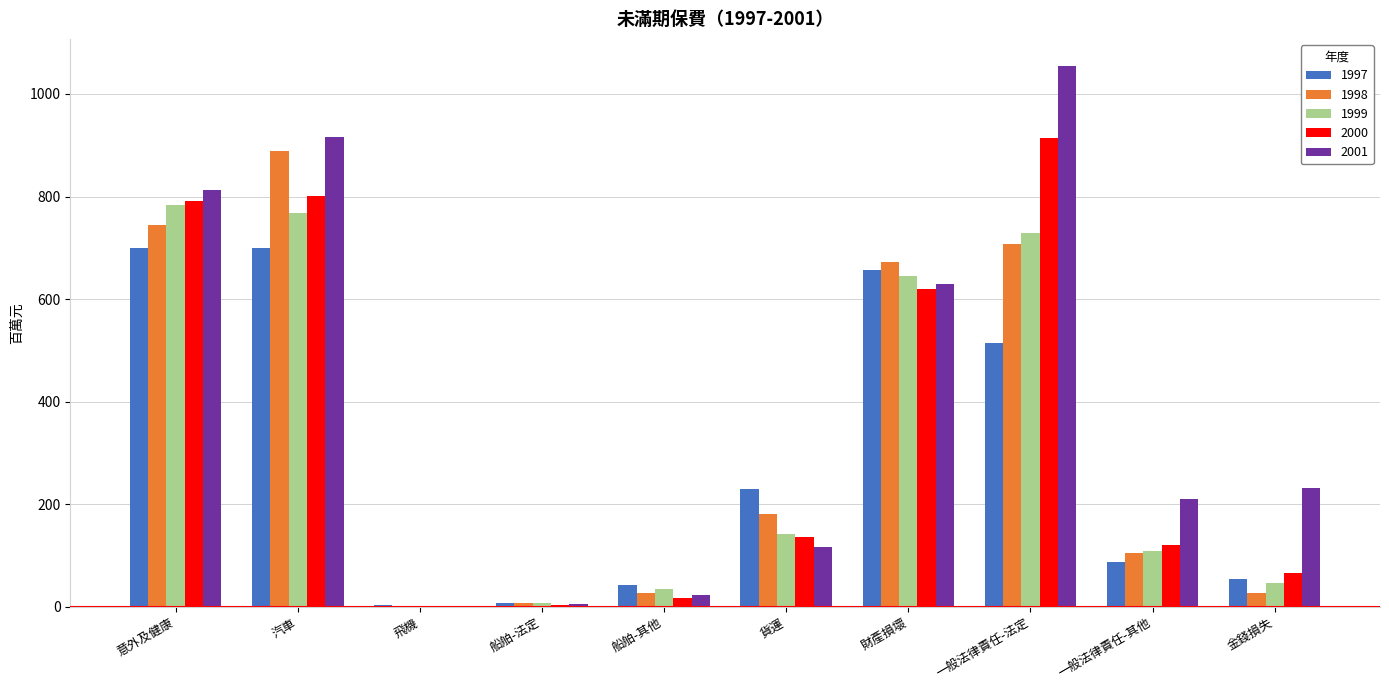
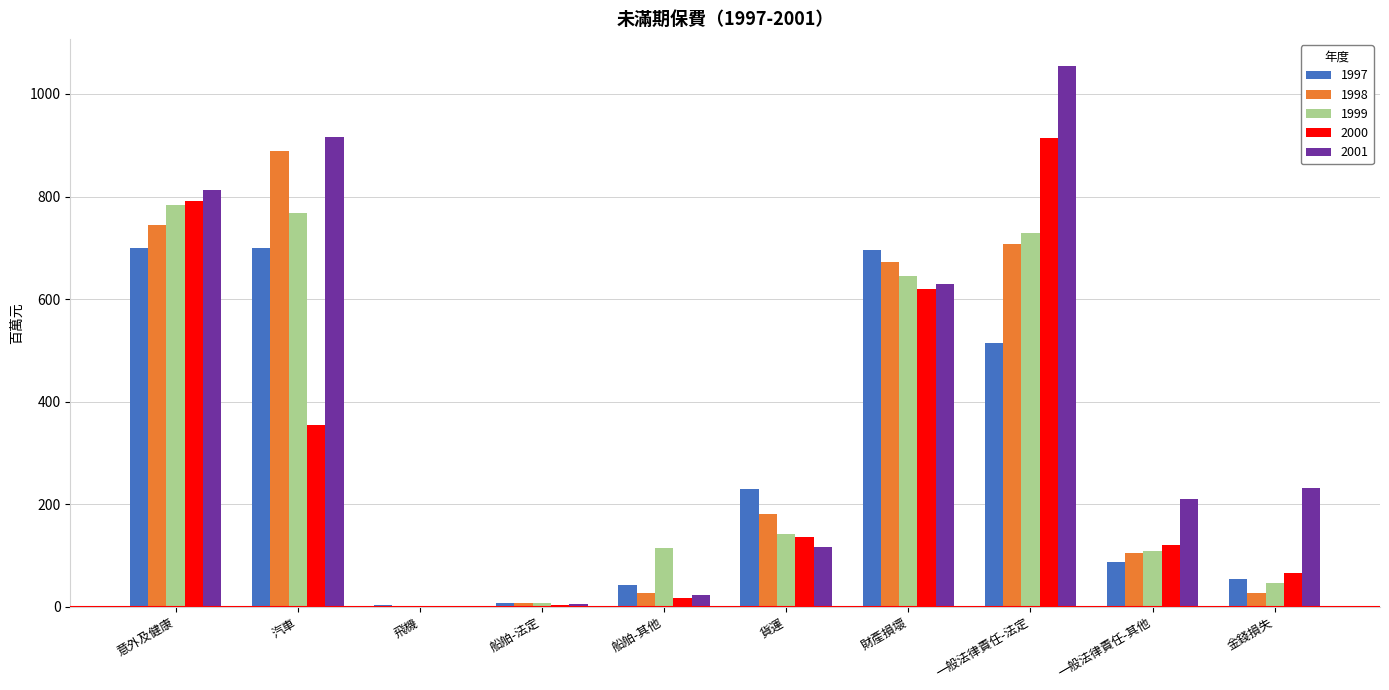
  {
    "1997": {
      "意外及健康": 700,
      "汽車": 700,
      "船舶-法定": 10,
      "船舶-其他": 40,
      "貨運": 230,
-     "財產損壞": 660,
+     "財產損壞": 700,
      "一般法律責任-法定": 510,
      "一般法律責任-其他": 90,
      "金錢損失": 50
    },
    "1998": {
      "意外及健康": 740,
      "汽車": 890,
      "船舶-法定": 10,
      "船舶-其他": 30,
      "貨運": 180,
      "財產損壞": 670,
      "一般法律責任-法定": 710,
      "一般法律責任-其他": 100,
      "金錢損失": 30
    },
    "1999": {
      "意外及健康": 780,
      "汽車": 770,
      "船舶-法定": 10,
-     "船舶-其他": 30,
+     "船舶-其他": 110,
      "貨運": 140,
      "財產損壞": 650,
      "一般法律責任-法定": 730,
      "一般法律責任-其他": 110,
      "金錢損失": 50
    },
    "2000": {
      "意外及健康": 790,
-     "汽車": 800,
+     "汽車": 360,
      "船舶-其他": 20,
      "貨運": 140,
      "財產損壞": 620,
      "一般法律責任-法定": 910,
      "一般法律責任-其他": 120,
      "金錢損失": 70
    },
    "2001": {
      "意外及健康": 810,
      "汽車": 920,
      "船舶-法定": 0,
      "船舶-其他": 20,
      "貨運": 120,
      "財產損壞": 630,
      "一般法律責任-法定": 1050,
      "一般法律責任-其他": 210,
      "金錢損失": 230
    }
  }
